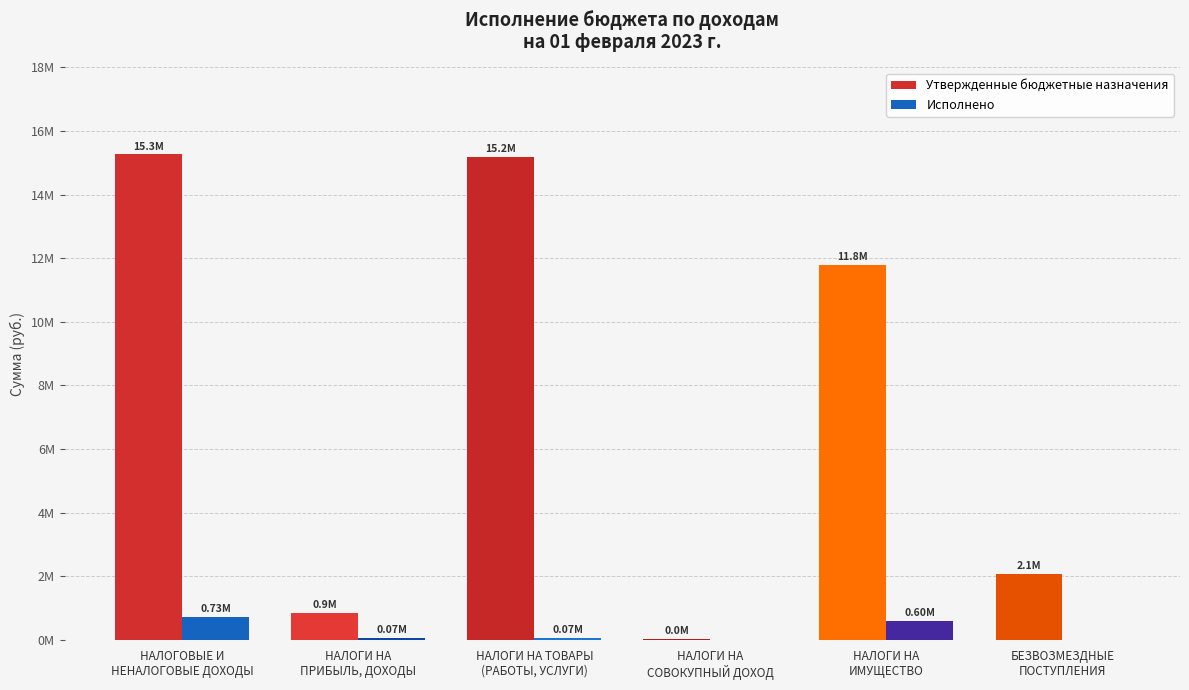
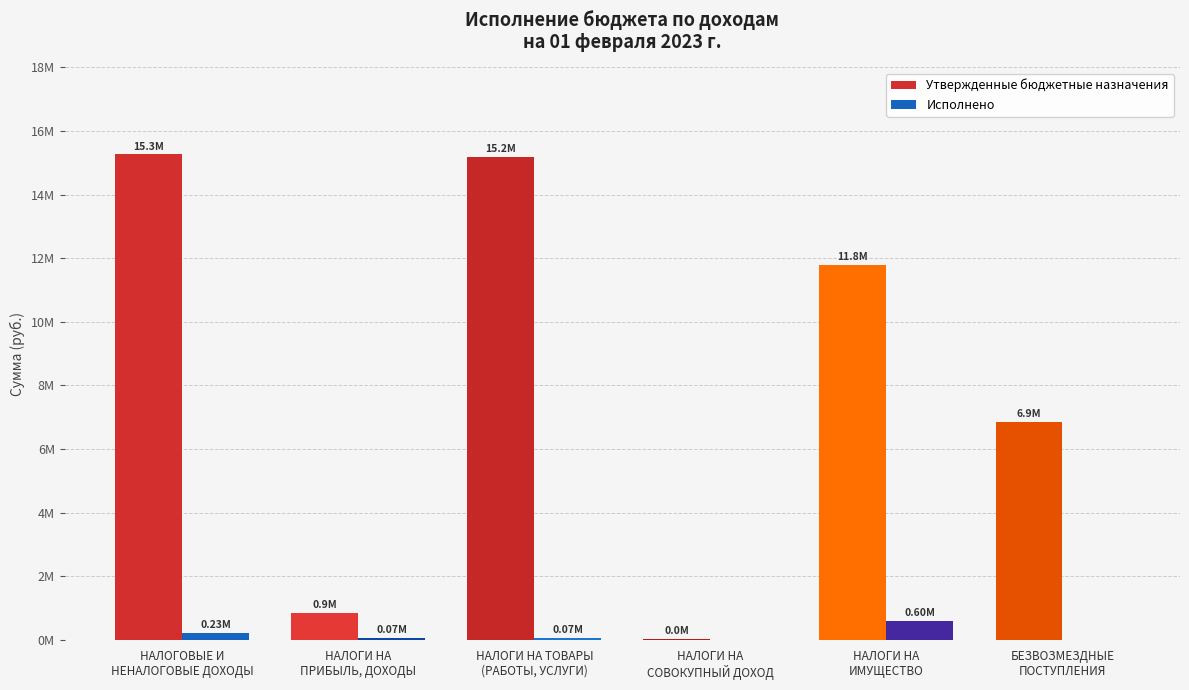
  {
    "Утвержденные бюджетные назначения": {
      "НАЛОГОВЫЕ И НЕНАЛОГОВЫЕ ДОХОДЫ": "15.3M",
      "НАЛОГИ НА ПРИБЫЛЬ, ДОХОДЫ": "0.9M",
      "НАЛОГИ НА ТОВАРЫ (РАБОТЫ, УСЛУГИ)": "15.2M",
      "НАЛОГИ НА ИМУЩЕСТВО": "11.8M",
-     "БЕЗВОЗМЕЗДНЫЕ ПОСТУПЛЕНИЯ": "2.1M"
+     "БЕЗВОЗМЕЗДНЫЕ ПОСТУПЛЕНИЯ": "6.9M"
    },
    "Исполнено": {
-     "НАЛОГОВЫЕ И НЕНАЛОГОВЫЕ ДОХОДЫ": "0.73M",
+     "НАЛОГОВЫЕ И НЕНАЛОГОВЫЕ ДОХОДЫ": "0.23M",
      "НАЛОГИ НА ПРИБЫЛЬ, ДОХОДЫ": "0.07M",
      "НАЛОГИ НА ТОВАРЫ (РАБОТЫ, УСЛУГИ)": "0.07M",
      "НАЛОГИ НА ИМУЩЕСТВО": "0.60M"
    }
  }
